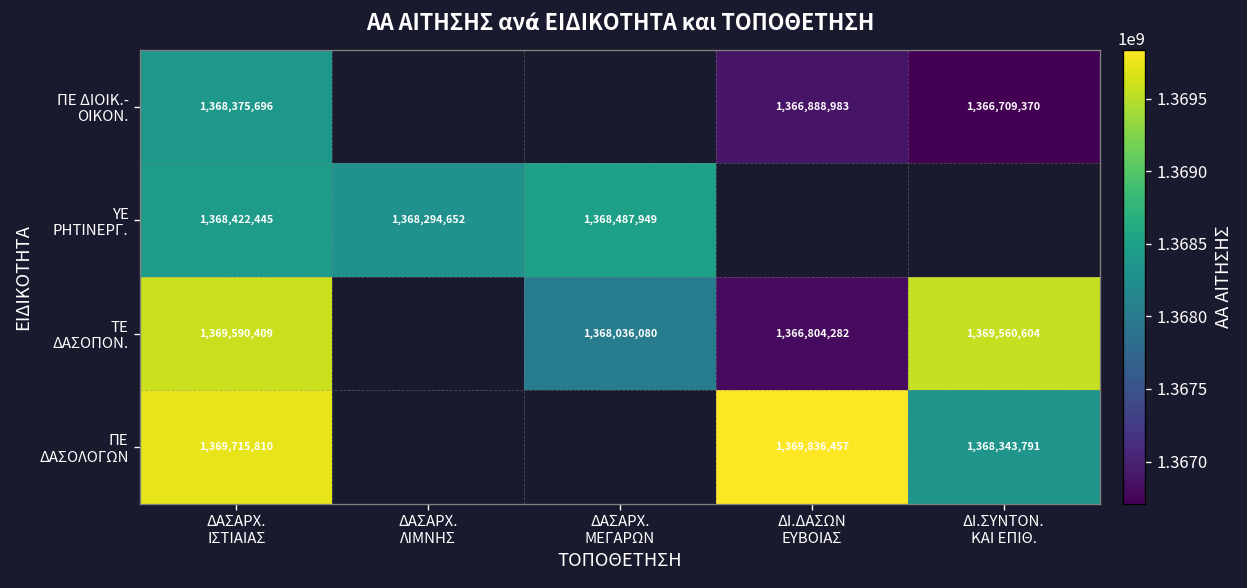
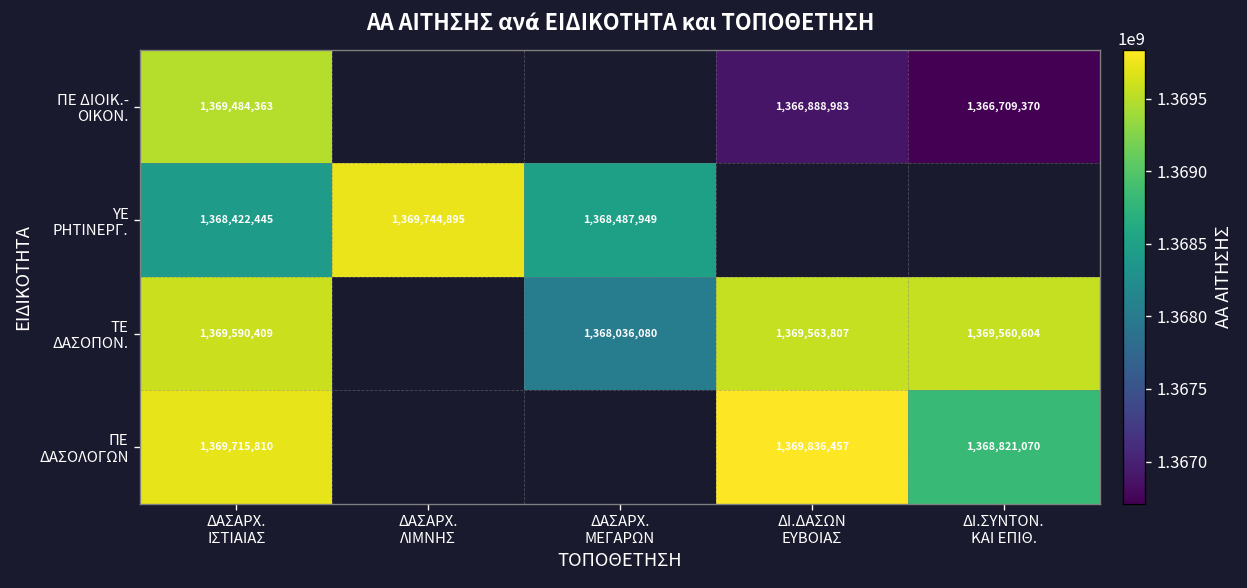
  {
    "ΠΕ ΔΙΟΙΚ.- ΟΙΚΟΝ.": {
-     "ΔΑΣΑΡΧ. ΙΣΤΙΑΙΑΣ": "1,368,375,696",
+     "ΔΑΣΑΡΧ. ΙΣΤΙΑΙΑΣ": "1,369,484,363",
      "ΔΙ.ΔΑΣΩΝ ΕΥΒΟΙΑΣ": "1,366,888,983",
      "ΔΙ.ΣΥΝΤΟΝ. ΚΑΙ ΕΠΙΘ.": "1,366,709,370"
    },
    "ΥΕ ΡΗΤΙΝΕΡΓ.": {
      "ΔΑΣΑΡΧ. ΙΣΤΙΑΙΑΣ": "1,368,422,445",
-     "ΔΑΣΑΡΧ. ΛΙΜΝΗΣ": "1,368,294,652",
+     "ΔΑΣΑΡΧ. ΛΙΜΝΗΣ": "1,369,744,895",
      "ΔΑΣΑΡΧ. ΜΕΓΑΡΩΝ": "1,368,487,949"
    },
    "ΤΕ ΔΑΣΟΠΟΝ.": {
      "ΔΑΣΑΡΧ. ΙΣΤΙΑΙΑΣ": "1,369,590,409",
      "ΔΑΣΑΡΧ. ΜΕΓΑΡΩΝ": "1,368,036,080",
-     "ΔΙ.ΔΑΣΩΝ ΕΥΒΟΙΑΣ": "1,366,804,282",
+     "ΔΙ.ΔΑΣΩΝ ΕΥΒΟΙΑΣ": "1,369,563,807",
      "ΔΙ.ΣΥΝΤΟΝ. ΚΑΙ ΕΠΙΘ.": "1,369,560,604"
    },
    "ΠΕ ΔΑΣΟΛΟΓΩΝ": {
      "ΔΑΣΑΡΧ. ΙΣΤΙΑΙΑΣ": "1,369,715,810",
      "ΔΙ.ΔΑΣΩΝ ΕΥΒΟΙΑΣ": "1,369,836,457",
-     "ΔΙ.ΣΥΝΤΟΝ. ΚΑΙ ΕΠΙΘ.": "1,368,343,791"
+     "ΔΙ.ΣΥΝΤΟΝ. ΚΑΙ ΕΠΙΘ.": "1,368,821,070"
    }
  }
